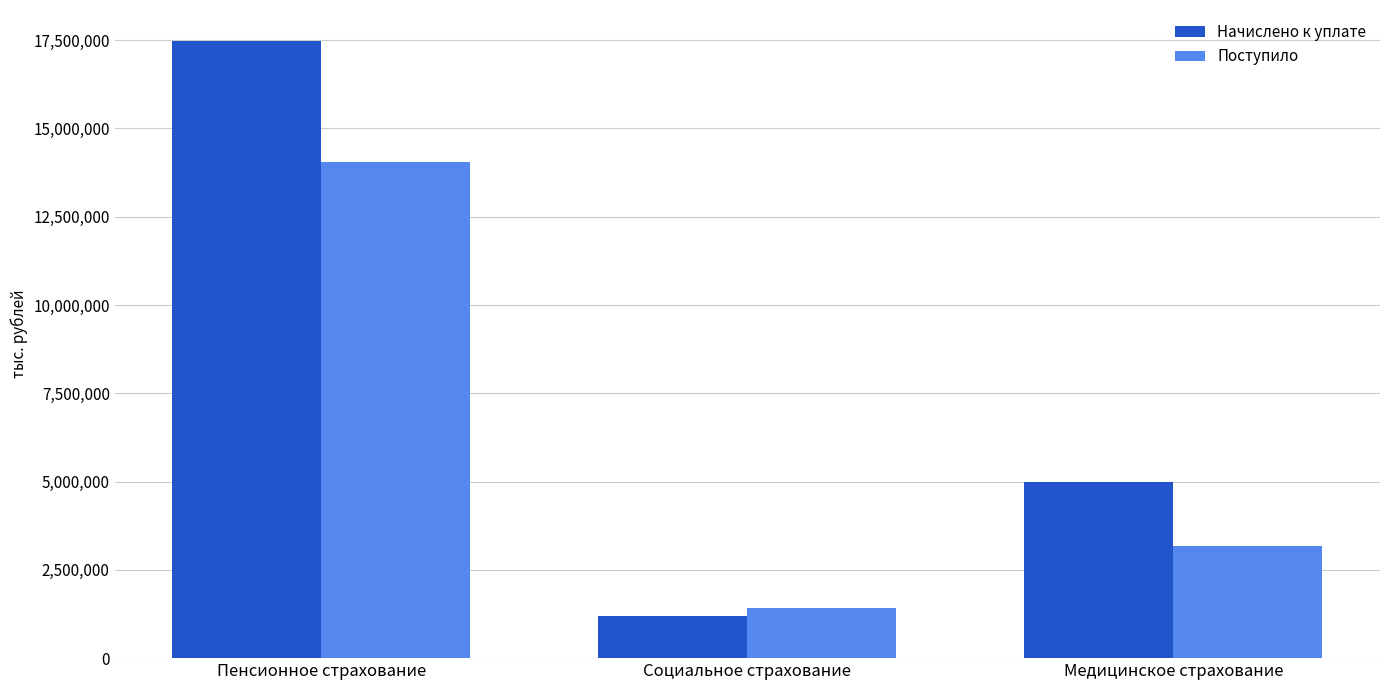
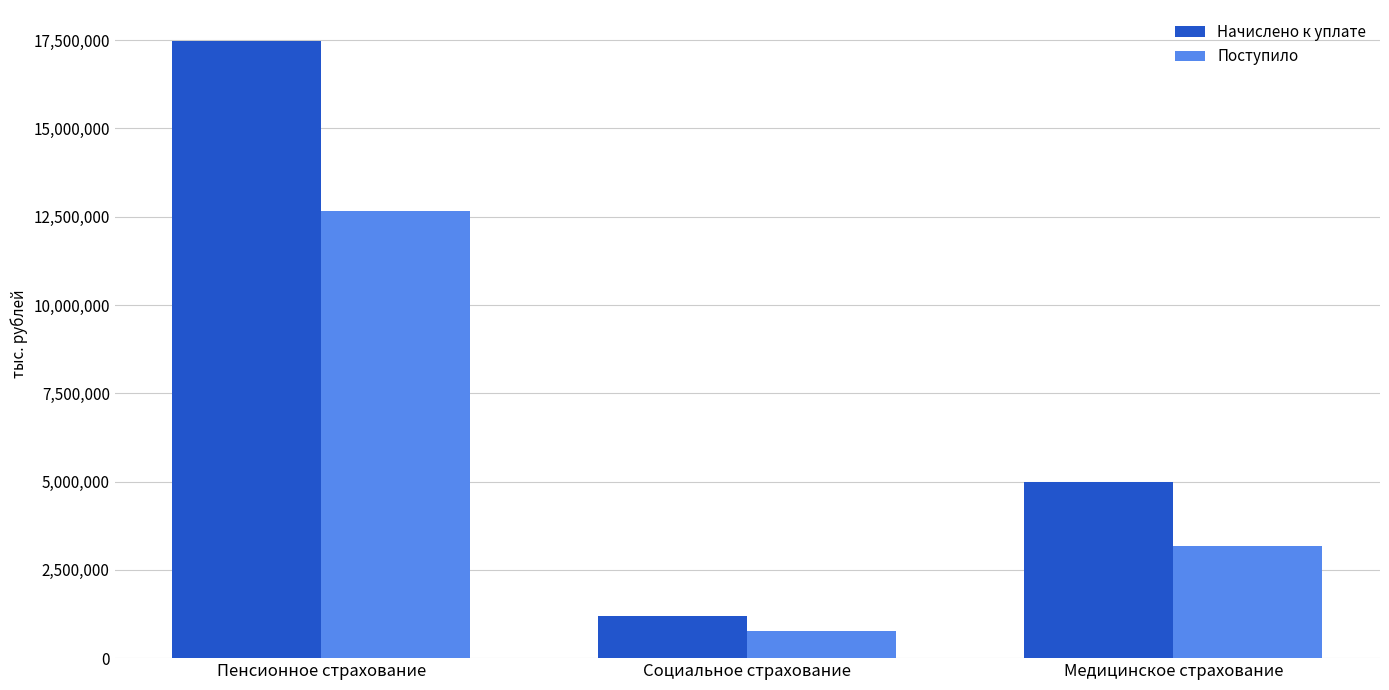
  {
    "Начислено к уплате": {
      "Пенсионное страхование": "17,500,000",
      "Социальное страхование": "1,200,000",
      "Медицинское страхование": "5,000,000"
    },
    "Поступило": {
-     "Пенсионное страхование": "14,100,000",
-     "Социальное страхование": "1,400,000",
+     "Пенсионное страхование": "12,700,000",
+     "Социальное страхование": "800,000",
      "Медицинское страхование": "3,200,000"
    }
  }
